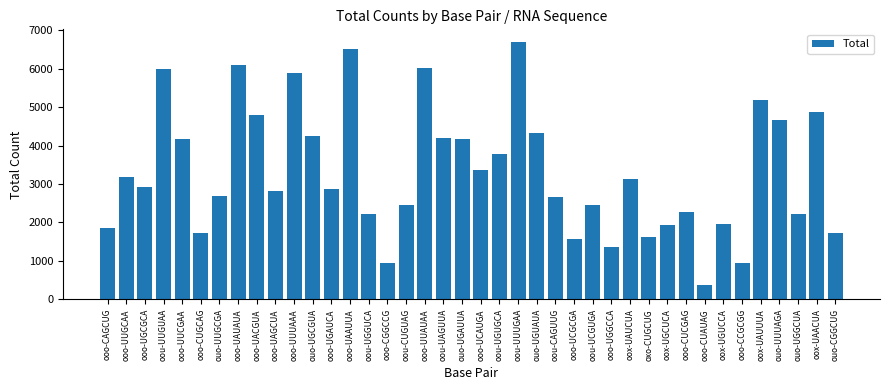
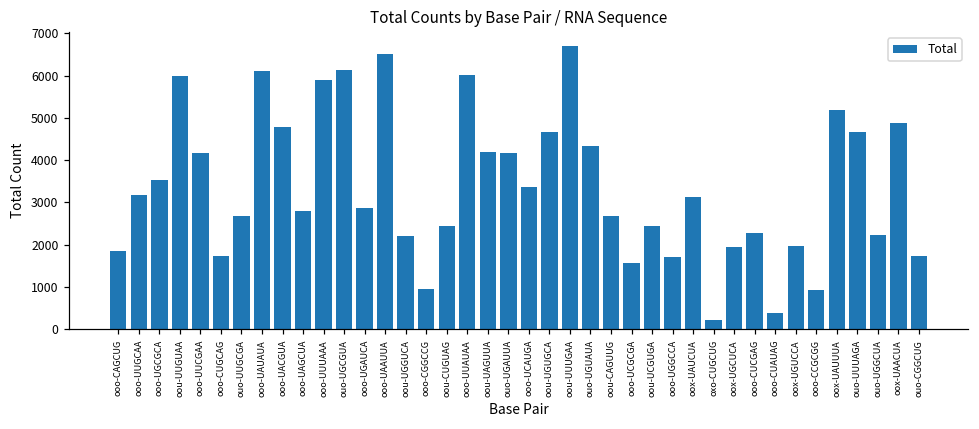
  {
    "ooo-CAGCUG": 1900,
    "ooo-UUGCAA": 3200,
-   "ooo-UGCGCA": 2900,
+   "ooo-UGCGCA": 3500,
    "oou-UUGUAA": 6000,
    "ooo-UUCGAA": 4200,
    "ooo-CUGCAG": 1700,
    "ouo-UUGCGA": 2700,
    "ooo-UAUAUA": 6100,
    "ooo-UACGUA": 4800,
    "ooo-UAGCUA": 2800,
    "ooo-UUUAAA": 5900,
-   "ouo-UGCGUA": 4200,
+   "ouo-UGCGUA": 6100,
    "ooo-UGAUCA": 2900,
    "ooo-UAAUUA": 6500,
    "oou-UGGUCA": 2200,
    "ooo-CGGCCG": 1000,
    "oou-CUGUAG": 2500,
    "ooo-UUAUAA": 6000,
    "oou-UAGUUA": 4200,
    "ouo-UGAUUA": 4200,
    "ooo-UCAUGA": 3400,
-   "oou-UGUGCA": 3800,
+   "oou-UGUGCA": 4700,
    "oou-UUUGAA": 6700,
    "ouo-UGUAUA": 4300,
    "oou-CAGUUG": 2700,
    "ooo-UCGCGA": 1600,
    "oou-UCGUGA": 2400,
-   "ooo-UGGCCA": 1400,
+   "ooo-UGGCCA": 1700,
    "oox-UAUCUA": 3100,
-   "oxo-CUGCUG": 1600,
+   "oxo-CUGCUG": 200,
    "oox-UGCUCA": 1900,
    "ooo-CUCGAG": 2300,
    "ooo-CUAUAG": 400,
    "oox-UGUCCA": 2000,
    "ooo-CCGCGG": 900,
    "oox-UAUUUA": 5200,
    "ouo-UUUAGA": 4700,
    "ouo-UGGCUA": 2200,
    "oox-UAACUA": 4900,
    "ouo-CGGCUG": 1700
  }
